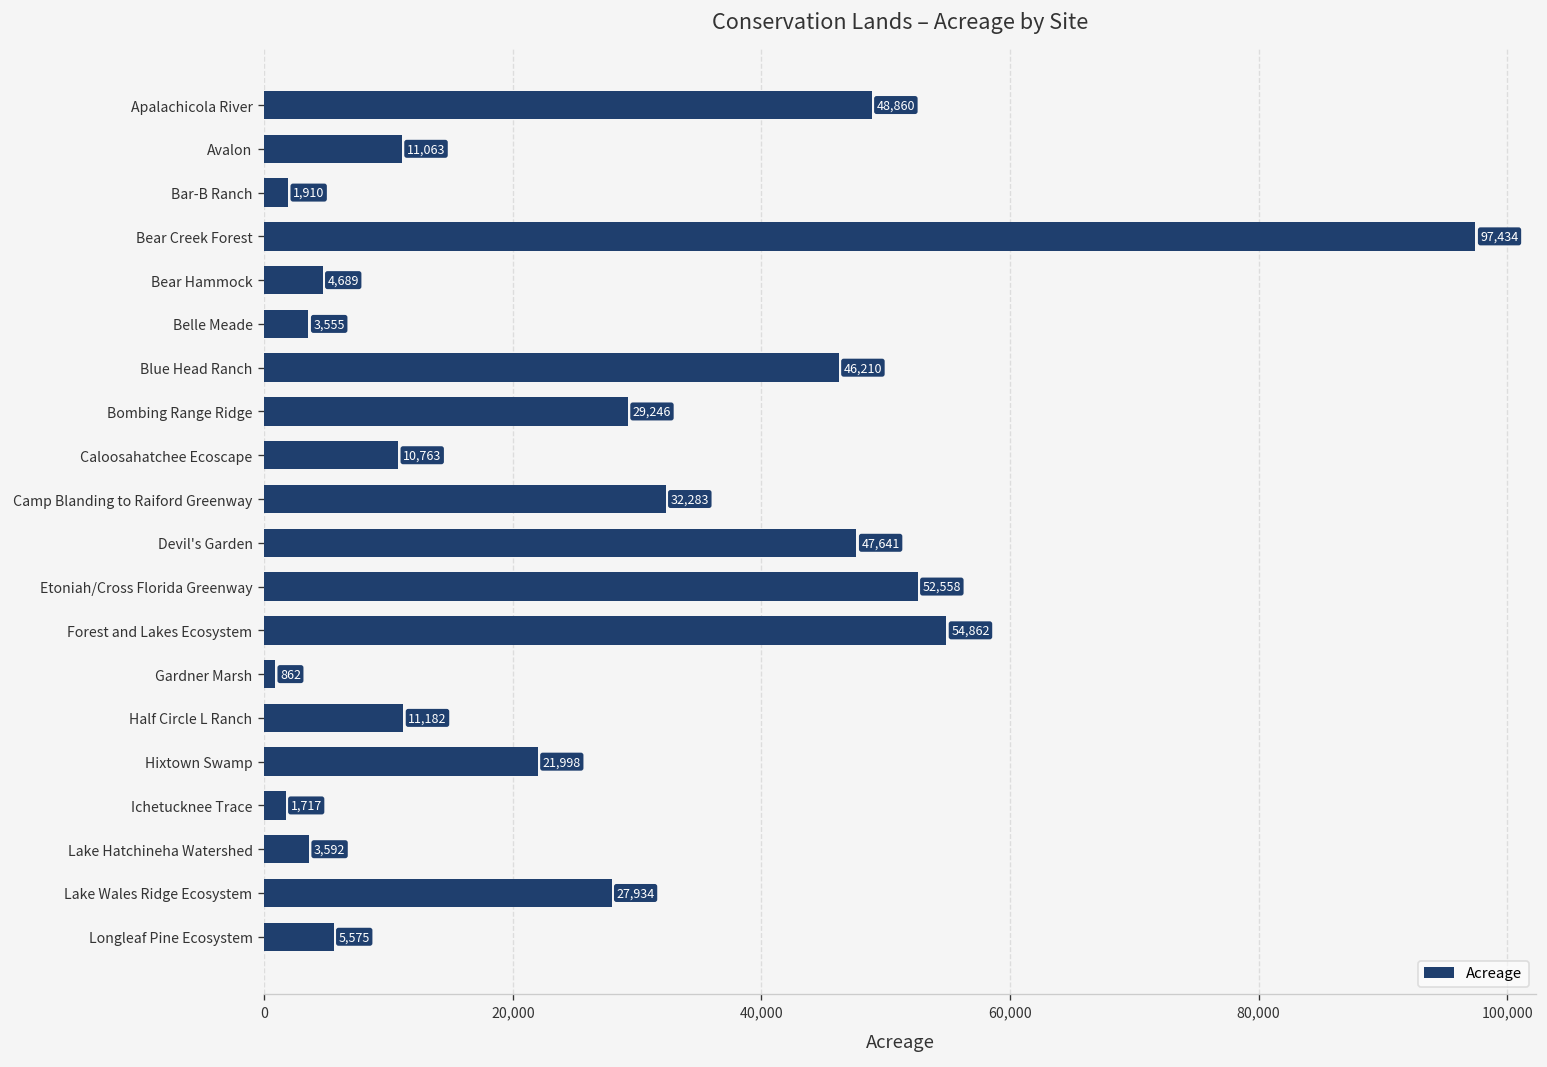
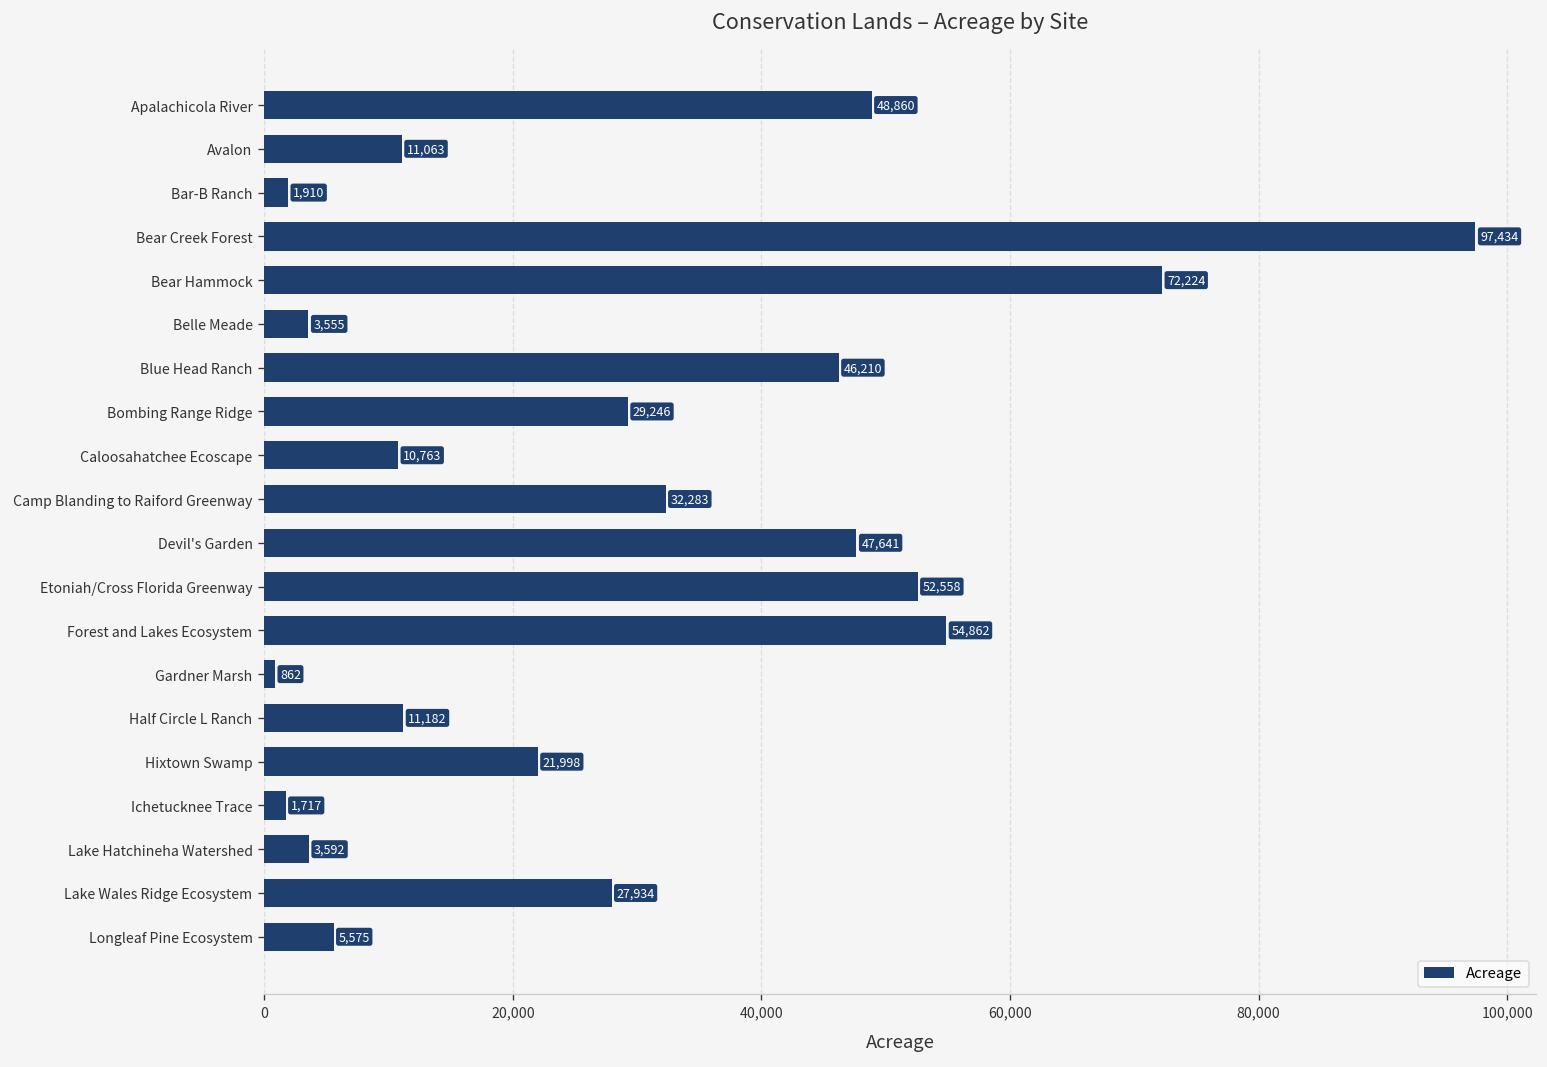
  {
-   "Bear Hammock": "4,689"
+   "Bear Hammock": "72,224"
  }
